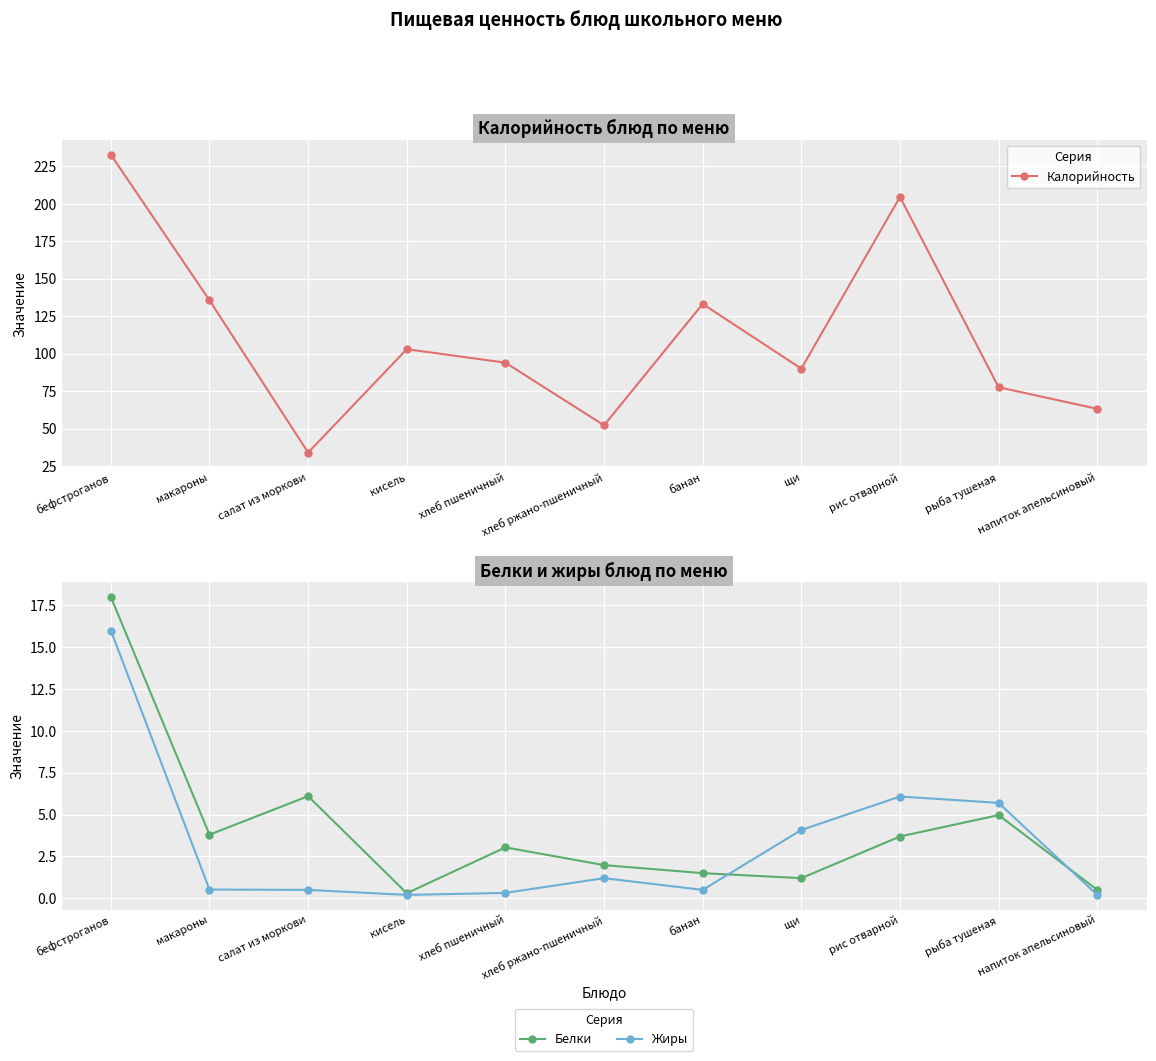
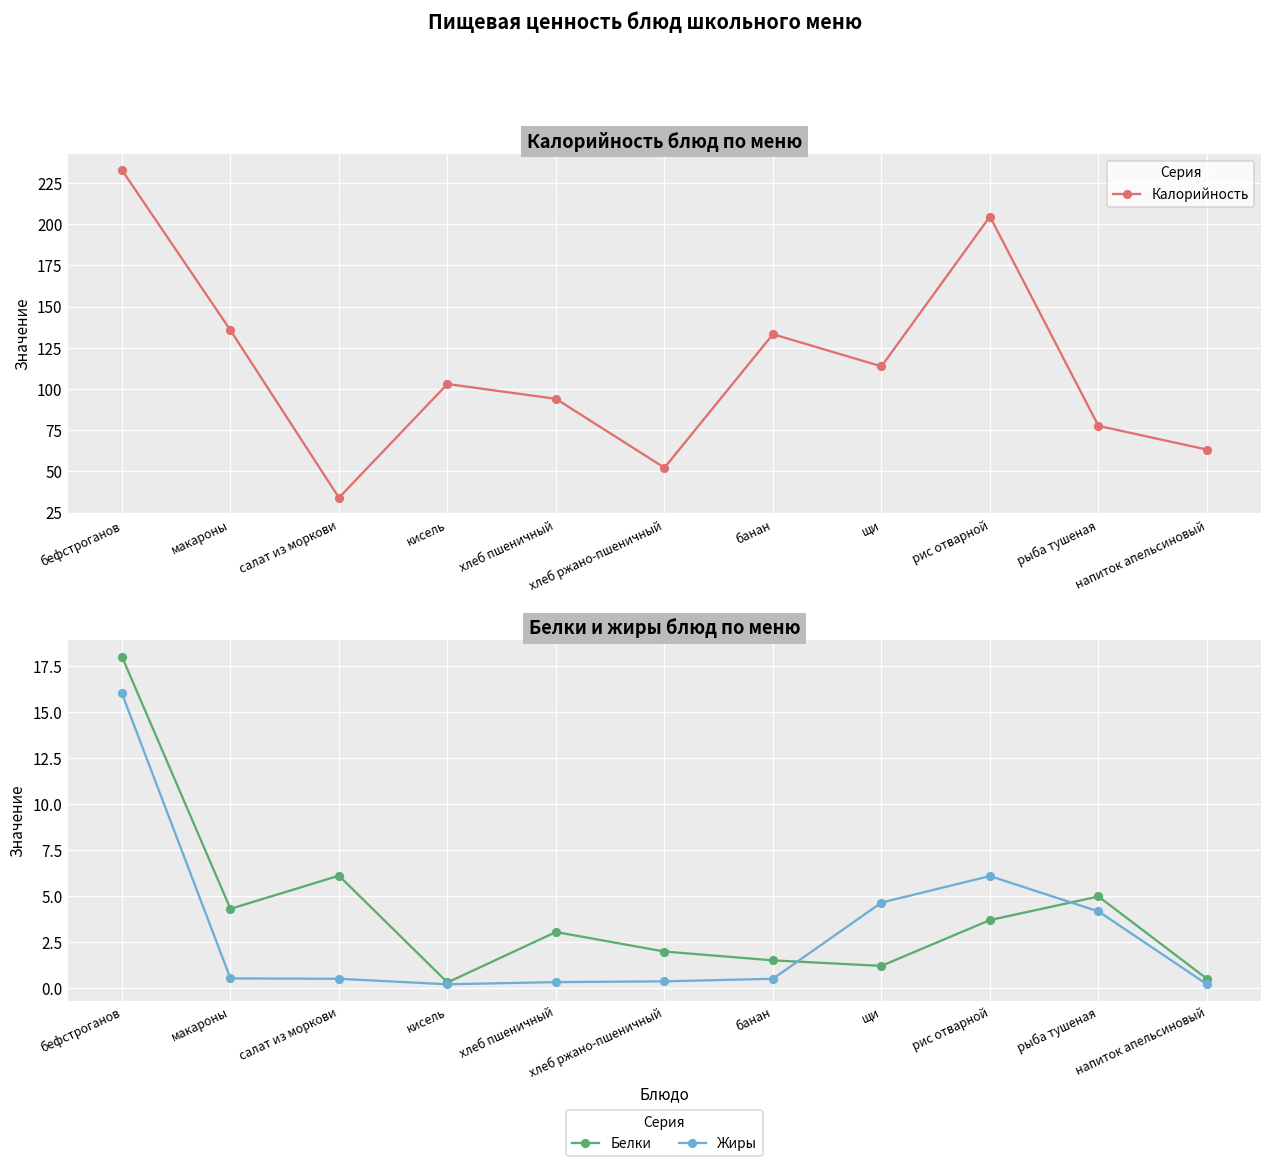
  {
    "Калорийность блюд по меню": {
      "бефстроганов": 233,
      "макароны": 136,
      "салат из моркови": 34,
      "кисель": 103,
      "хлеб пшеничный": 94,
      "хлеб ржано-пшеничный": 52,
      "банан": 133,
-     "щи": 90,
+     "щи": 114,
      "рис отварной": 205,
      "рыба тушеная": 78,
      "напиток апельсиновый": 63
    },
    "Белки и жиры блюд по меню": {
      "Белки": {
        "бефстроганов": 18.0,
-       "макароны": 3.8,
+       "макароны": 4.3,
        "салат из моркови": 6.1,
        "хлеб пшеничный": 3.0,
        "хлеб ржано-пшеничный": 2.0,
        "банан": 1.5,
        "щи": 1.2,
        "рис отварной": 3.7,
        "рыба тушеная": 5.0,
        "напиток апельсиновый": 0.5
      },
      "Жиры": {
        "бефстроганов": 16.0,
        "макароны": 0.5,
        "салат из моркови": 0.5,
        "хлеб пшеничный": 0.3,
-       "хлеб ржано-пшеничный": 1.2,
+       "хлеб ржано-пшеничный": 0.4,
        "банан": 0.5,
-       "щи": 4.1,
+       "щи": 4.6,
        "рис отварной": 6.1,
-       "рыба тушеная": 5.7,
+       "рыба тушеная": 4.2,
        "напиток апельсиновый": 0.2
      }
    }
  }
